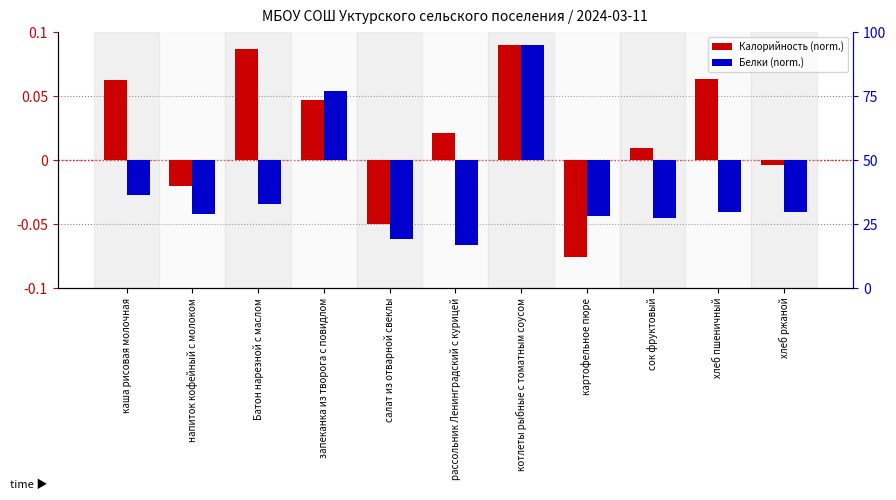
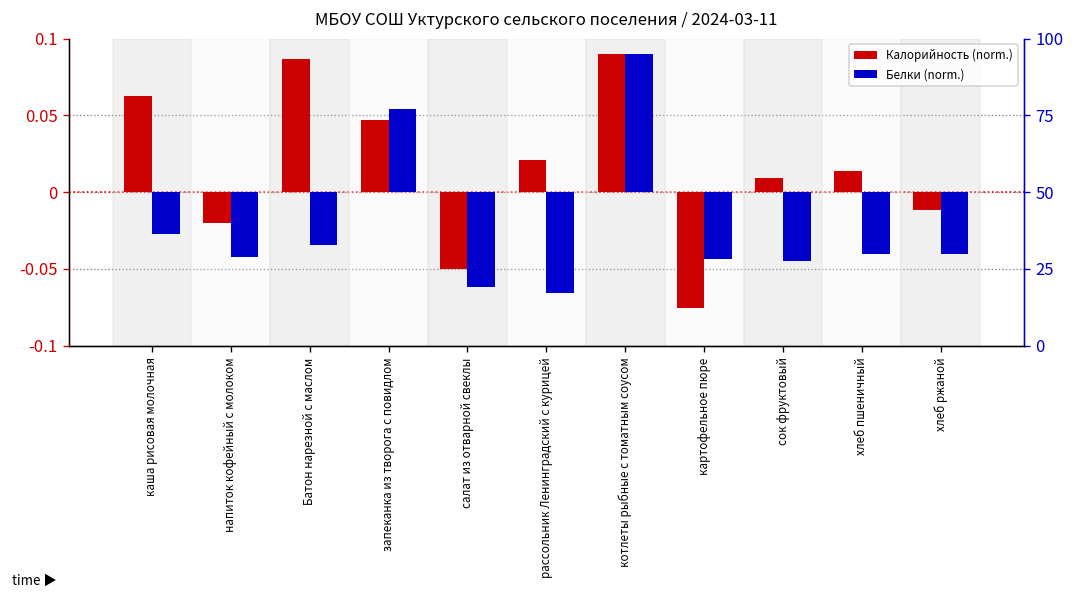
  {
    "Калорийность (norm.)": {
      "каша рисовая молочная": 0.063,
      "напиток кофейный с молоком": -0.020,
      "Батон нарезной с маслом": 0.087,
      "запеканка из творога с повидлом": 0.047,
      "салат из отварной свеклы": -0.050,
      "рассольник Ленинградский с курицей": 0.021,
      "котлеты рыбные с томатным соусом": 0.090,
      "картофельное пюре": -0.076,
      "сок фруктовый": 0.009,
-     "хлеб пшеничный": 0.064,
-     "хлеб ржаной": -0.004
+     "хлеб пшеничный": 0.014,
+     "хлеб ржаной": -0.012
    }
  }
